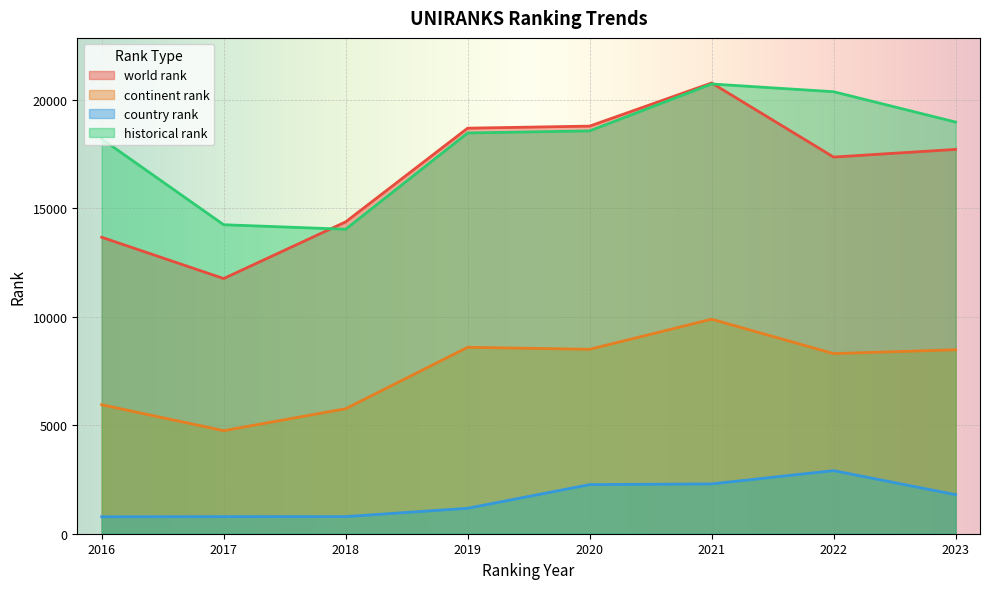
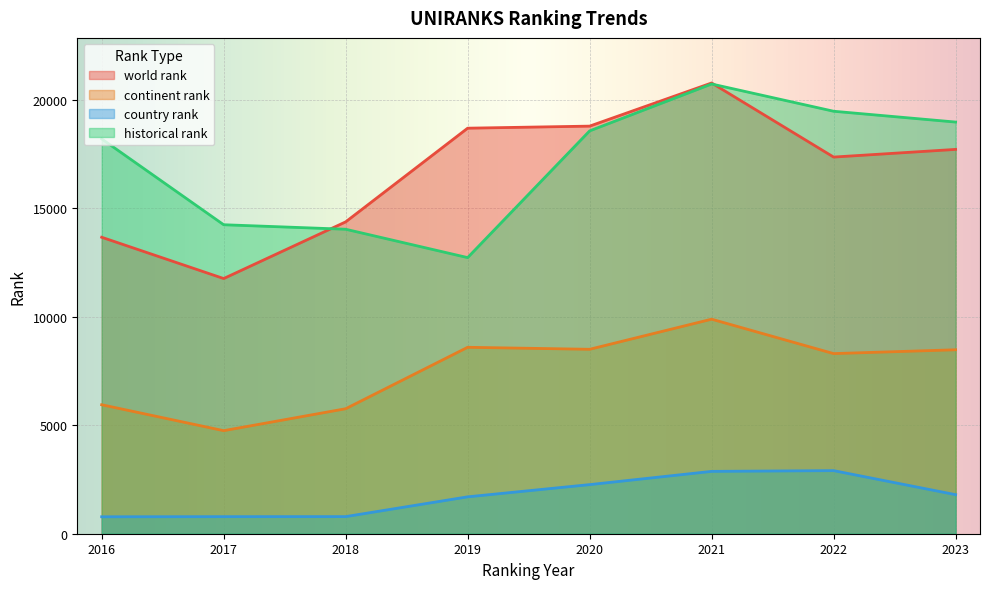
  {
    "country rank": {
      "2016": 800,
      "2017": 800,
      "2018": 800,
-     "2019": 1200,
+     "2019": 1700,
      "2020": 2300,
-     "2021": 2300,
+     "2021": 2900,
      "2022": 2900,
      "2023": 1800
    },
    "historical rank": {
      "2017": 14200,
      "2018": 14000,
-     "2019": 18500,
+     "2019": 12700,
      "2020": 18600,
-     "2022": 20400,
+     "2022": 19500,
      "2023": 19000
    }
  }
